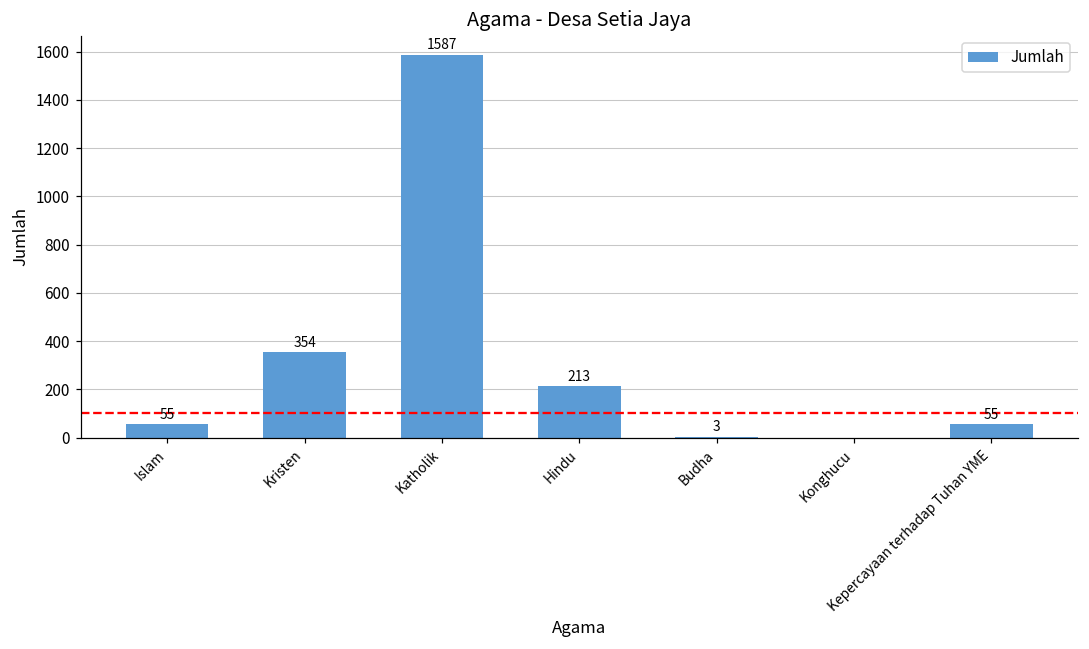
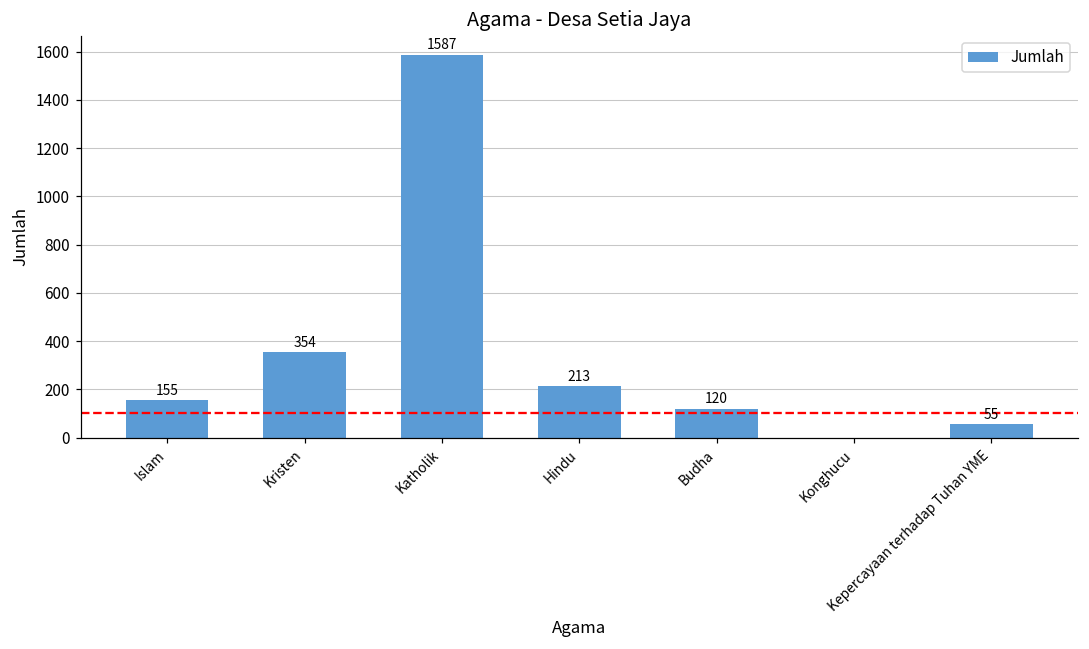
  {
-   "Islam": 55,
+   "Islam": 155,
    "Kristen": 354,
    "Katholik": 1587,
    "Hindu": 213,
-   "Budha": 3,
+   "Budha": 120,
    "Kepercayaan terhadap Tuhan YME": 55
  }
